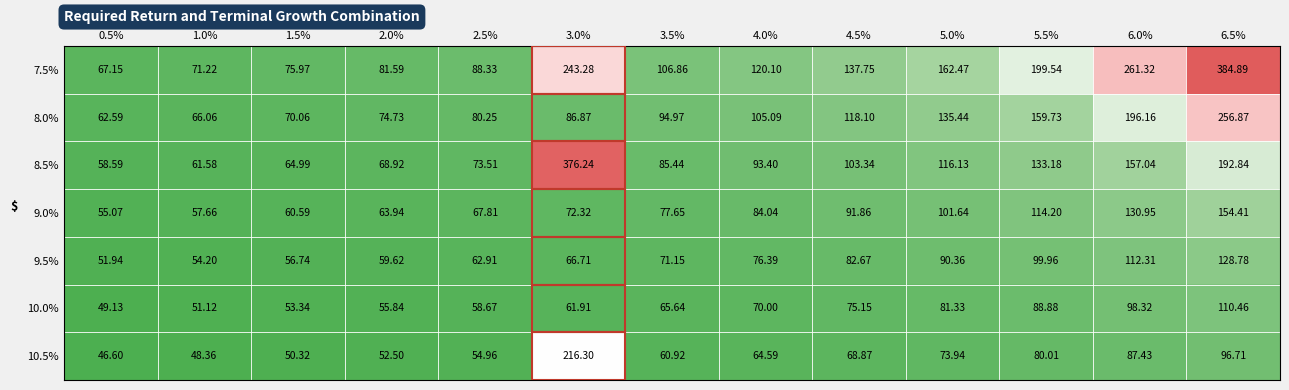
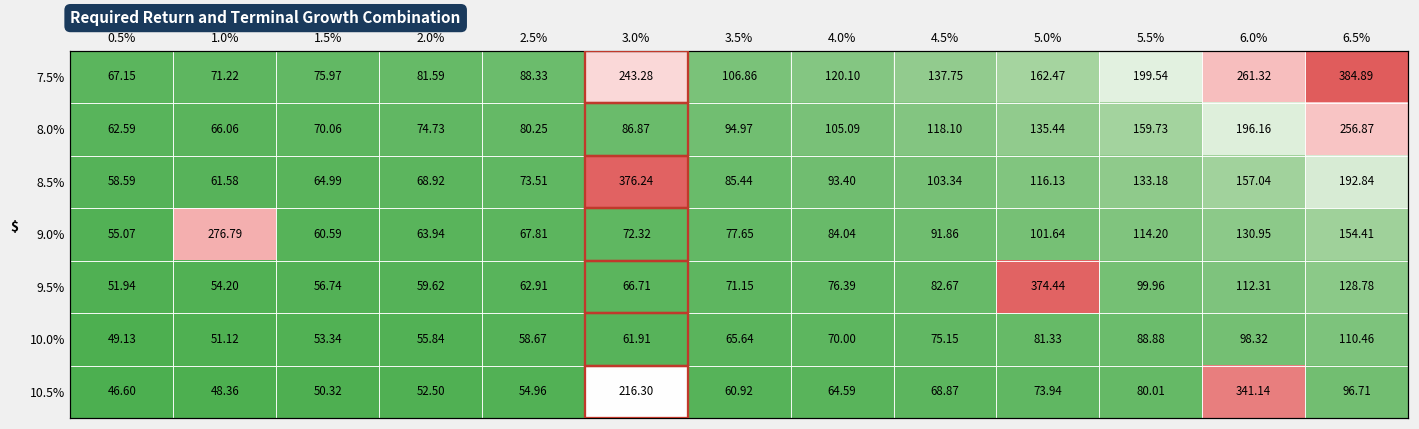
  {
    "7.5%": {
      "0.5%": 67.15,
      "1.0%": 71.22,
      "1.5%": 75.97,
      "2.0%": 81.59,
      "2.5%": 88.33,
      "3.0%": 243.28,
      "3.5%": 106.86,
      "4.0%": 120.10,
      "4.5%": 137.75,
      "5.0%": 162.47,
      "5.5%": 199.54,
      "6.0%": 261.32,
      "6.5%": 384.89
    },
    "8.0%": {
      "0.5%": 62.59,
      "1.0%": 66.06,
      "1.5%": 70.06,
      "2.0%": 74.73,
      "2.5%": 80.25,
      "3.0%": 86.87,
      "3.5%": 94.97,
      "4.0%": 105.09,
      "4.5%": 118.10,
      "5.0%": 135.44,
      "5.5%": 159.73,
      "6.0%": 196.16,
      "6.5%": 256.87
    },
    "8.5%": {
      "0.5%": 58.59,
      "1.0%": 61.58,
      "1.5%": 64.99,
      "2.0%": 68.92,
      "2.5%": 73.51,
      "3.0%": 376.24,
      "3.5%": 85.44,
      "4.0%": 93.40,
      "4.5%": 103.34,
      "5.0%": 116.13,
      "5.5%": 133.18,
      "6.0%": 157.04,
      "6.5%": 192.84
    },
    "9.0%": {
      "0.5%": 55.07,
-     "1.0%": 57.66,
+     "1.0%": 276.79,
      "1.5%": 60.59,
      "2.0%": 63.94,
      "2.5%": 67.81,
      "3.0%": 72.32,
      "3.5%": 77.65,
      "4.0%": 84.04,
      "4.5%": 91.86,
      "5.0%": 101.64,
      "5.5%": 114.20,
      "6.0%": 130.95,
      "6.5%": 154.41
    },
    "9.5%": {
      "0.5%": 51.94,
      "1.0%": 54.20,
      "1.5%": 56.74,
      "2.0%": 59.62,
      "2.5%": 62.91,
      "3.0%": 66.71,
      "3.5%": 71.15,
      "4.0%": 76.39,
      "4.5%": 82.67,
-     "5.0%": 90.36,
+     "5.0%": 374.44,
      "5.5%": 99.96,
      "6.0%": 112.31,
      "6.5%": 128.78
    },
    "10.0%": {
      "0.5%": 49.13,
      "1.0%": 51.12,
      "1.5%": 53.34,
      "2.0%": 55.84,
      "2.5%": 58.67,
      "3.0%": 61.91,
      "3.5%": 65.64,
      "4.0%": 70.00,
      "4.5%": 75.15,
      "5.0%": 81.33,
      "5.5%": 88.88,
      "6.0%": 98.32,
      "6.5%": 110.46
    },
    "10.5%": {
      "0.5%": 46.60,
      "1.0%": 48.36,
      "1.5%": 50.32,
      "2.0%": 52.50,
      "2.5%": 54.96,
      "3.0%": 216.30,
      "3.5%": 60.92,
      "4.0%": 64.59,
      "4.5%": 68.87,
      "5.0%": 73.94,
      "5.5%": 80.01,
-     "6.0%": 87.43,
+     "6.0%": 341.14,
      "6.5%": 96.71
    }
  }
